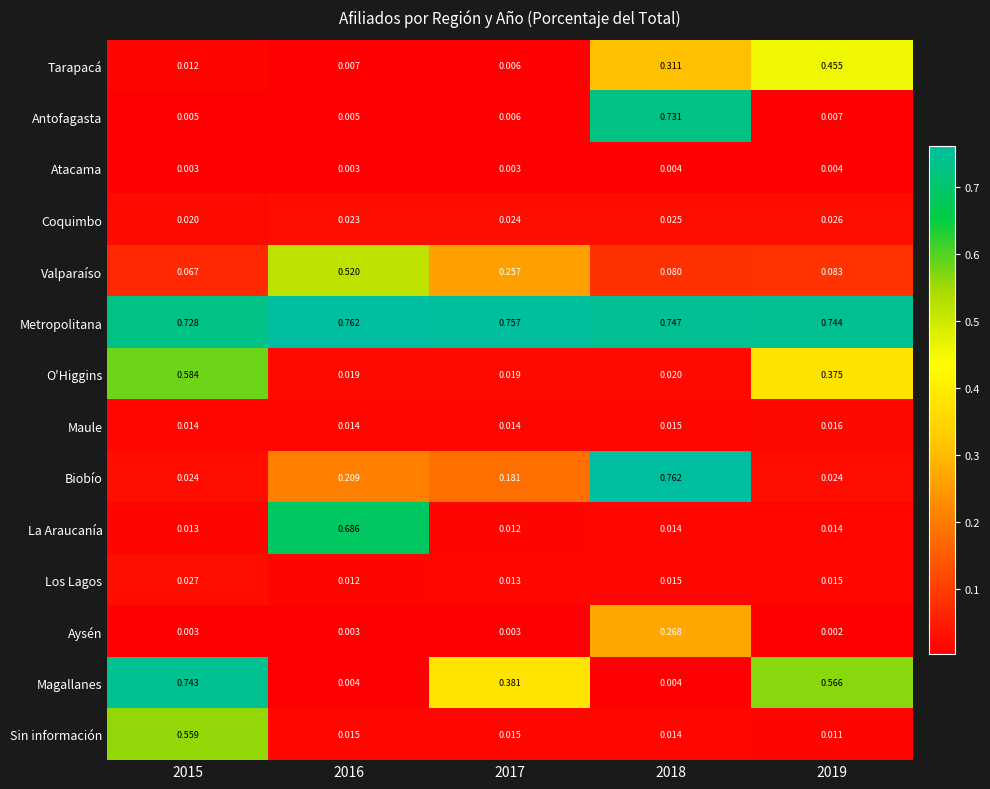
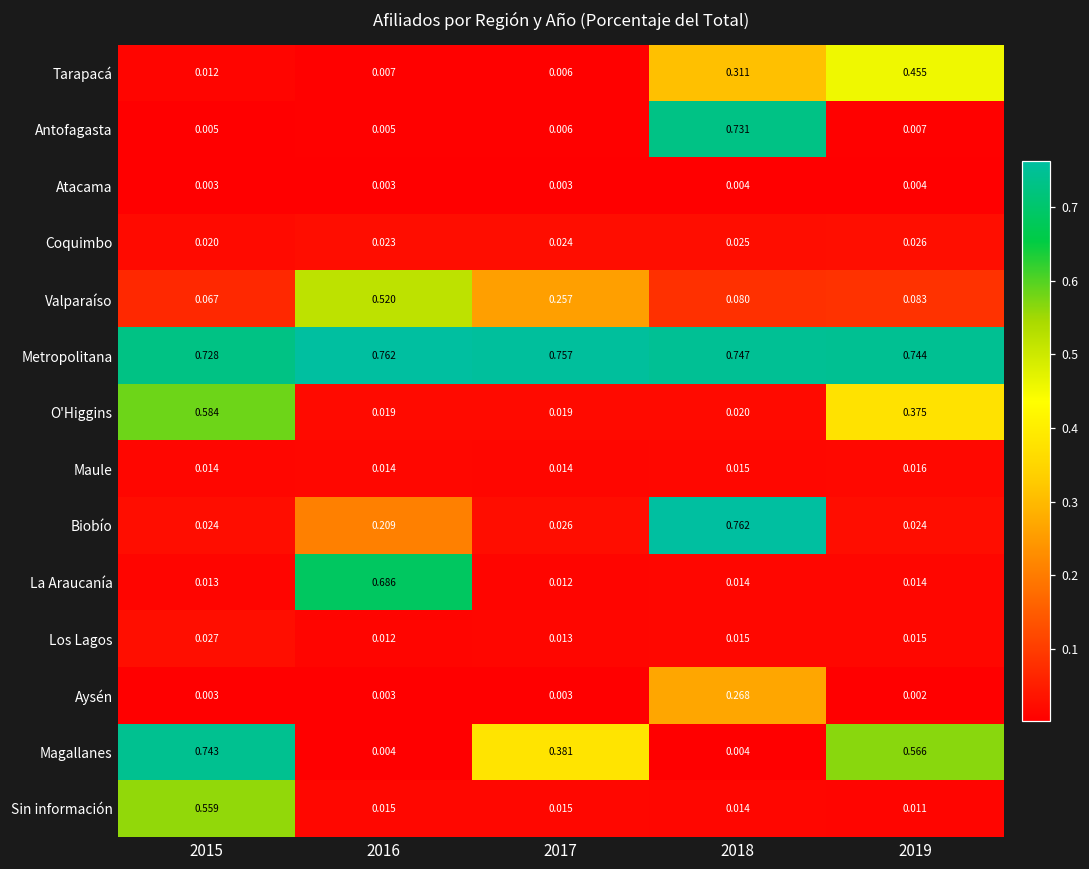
  {
    "Tarapacá": {
      "2015": 0.012,
      "2016": 0.007,
      "2017": 0.006,
      "2018": 0.311,
      "2019": 0.455
    },
    "Antofagasta": {
      "2015": 0.005,
      "2016": 0.005,
      "2017": 0.006,
      "2018": 0.731,
      "2019": 0.007
    },
    "Atacama": {
      "2015": 0.003,
      "2016": 0.003,
      "2017": 0.003,
      "2018": 0.004,
      "2019": 0.004
    },
    "Coquimbo": {
      "2015": 0.020,
      "2016": 0.023,
      "2017": 0.024,
      "2018": 0.025,
      "2019": 0.026
    },
    "Valparaíso": {
      "2015": 0.067,
      "2016": 0.520,
      "2017": 0.257,
      "2018": 0.080,
      "2019": 0.083
    },
    "Metropolitana": {
      "2015": 0.728,
      "2016": 0.762,
      "2017": 0.757,
      "2018": 0.747,
      "2019": 0.744
    },
    "O'Higgins": {
      "2015": 0.584,
      "2016": 0.019,
      "2017": 0.019,
      "2018": 0.020,
      "2019": 0.375
    },
    "Maule": {
      "2015": 0.014,
      "2016": 0.014,
      "2017": 0.014,
      "2018": 0.015,
      "2019": 0.016
    },
    "Biobío": {
      "2015": 0.024,
      "2016": 0.209,
-     "2017": 0.181,
+     "2017": 0.026,
      "2018": 0.762,
      "2019": 0.024
    },
    "La Araucanía": {
      "2015": 0.013,
      "2016": 0.686,
      "2017": 0.012,
      "2018": 0.014,
      "2019": 0.014
    },
    "Los Lagos": {
      "2015": 0.027,
      "2016": 0.012,
      "2017": 0.013,
      "2018": 0.015,
      "2019": 0.015
    },
    "Aysén": {
      "2015": 0.003,
      "2016": 0.003,
      "2017": 0.003,
      "2018": 0.268,
      "2019": 0.002
    },
    "Magallanes": {
      "2015": 0.743,
      "2016": 0.004,
      "2017": 0.381,
      "2018": 0.004,
      "2019": 0.566
    },
    "Sin información": {
      "2015": 0.559,
      "2016": 0.015,
      "2017": 0.015,
      "2018": 0.014,
      "2019": 0.011
    }
  }
